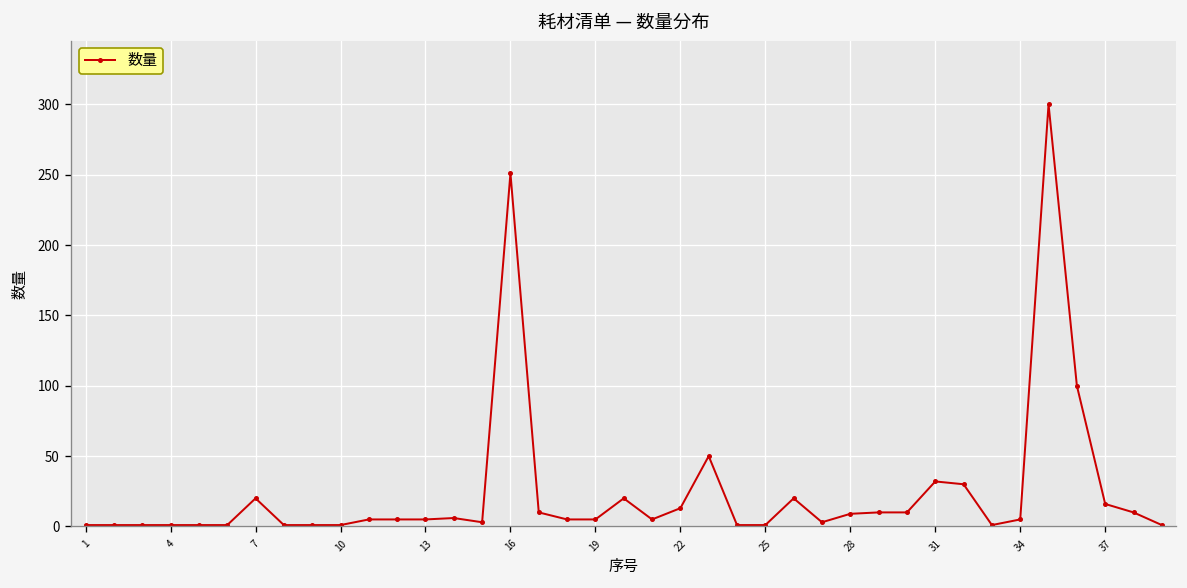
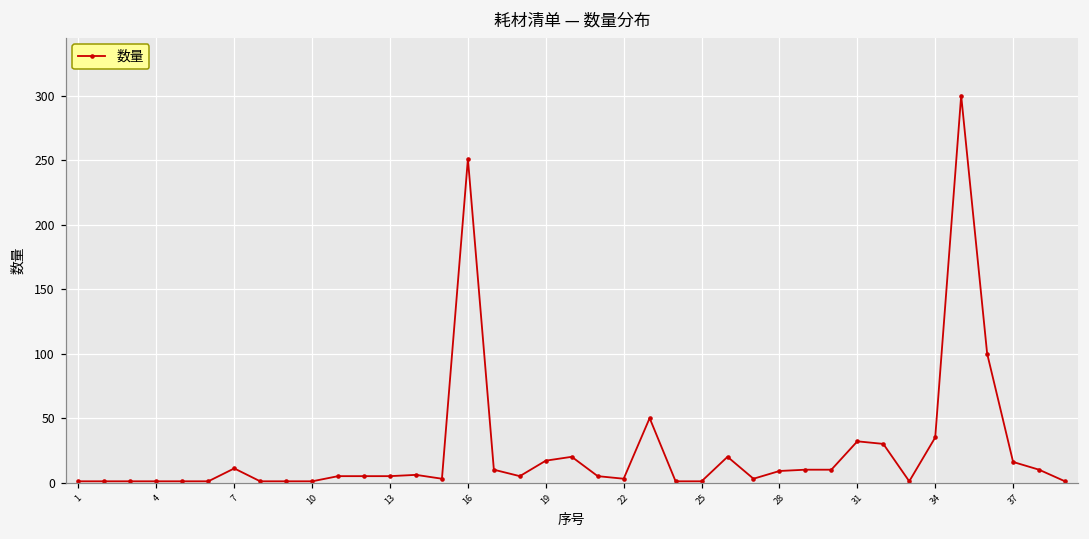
  {
    "1": 1,
    "4": 1,
-   "7": 20,
+   "7": 11,
    "10": 1,
    "13": 5,
    "16": 251,
-   "19": 5,
-   "22": 13,
+   "19": 17,
+   "22": 3,
    "25": 1,
    "28": 9,
    "31": 32,
-   "34": 5,
+   "34": 35,
    "37": 16
  }
